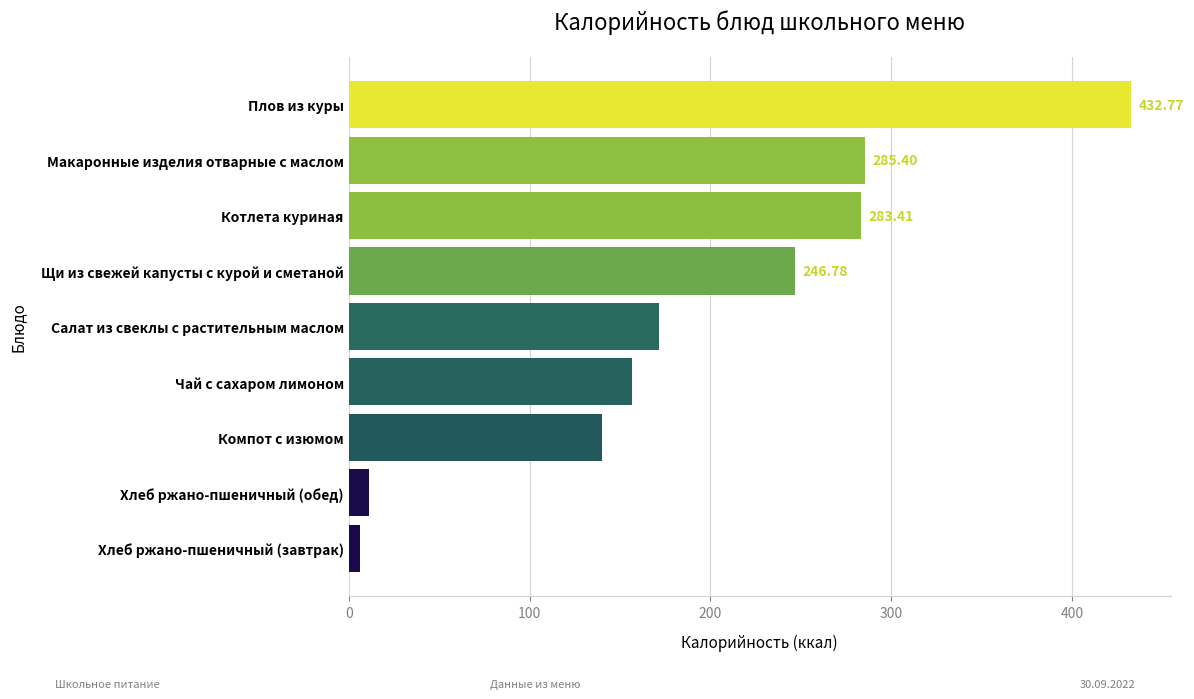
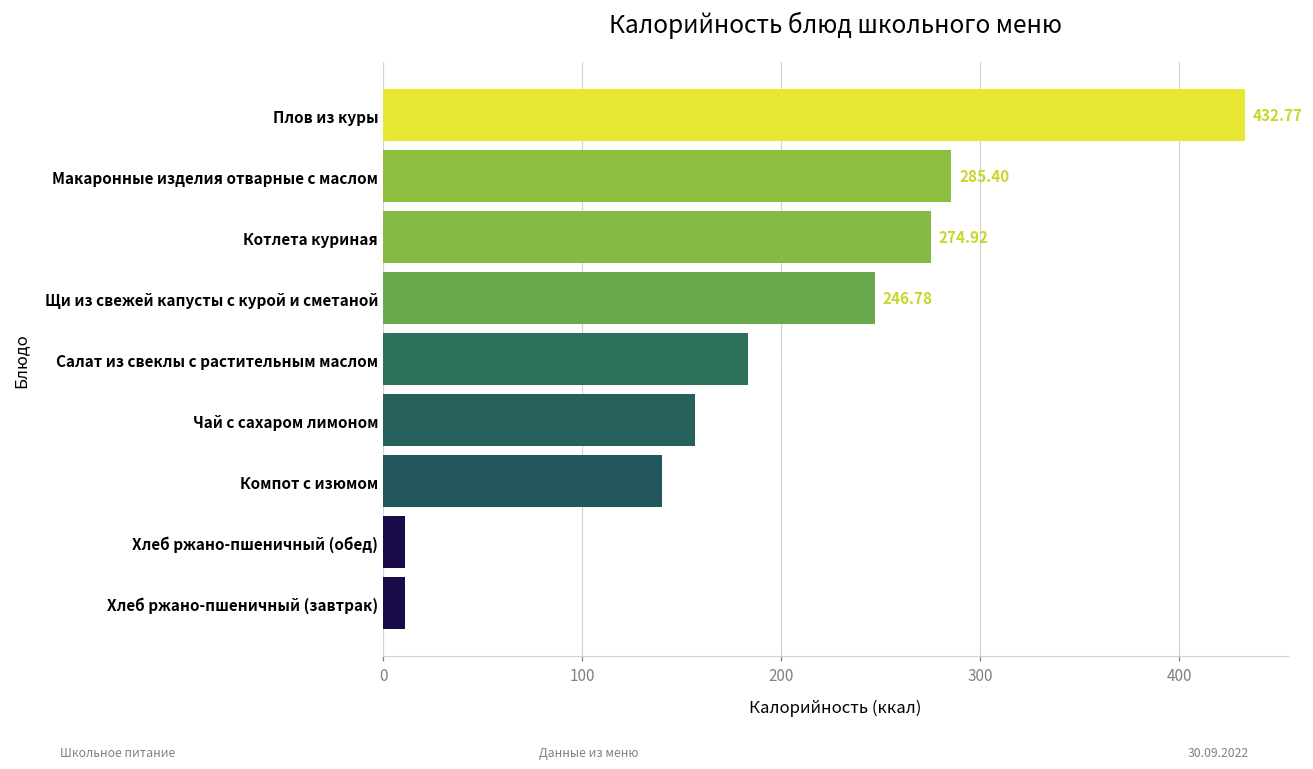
  {
    "Плов из куры": 432.77,
    "Макаронные изделия отварные с маслом": 285.40,
-   "Котлета куриная": 283.41,
+   "Котлета куриная": 274.92,
    "Щи из свежей капусты с курой и сметаной": 246.78,
-   "Салат из свеклы с растительным маслом": 172,
-   "Хлеб ржано-пшеничный (завтрак)": 7
+   "Салат из свеклы с растительным маслом": 183,
+   "Хлеб ржано-пшеничный (завтрак)": 11
  }
